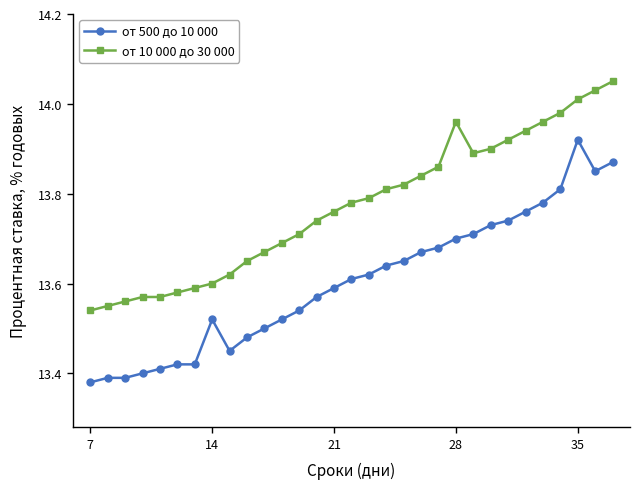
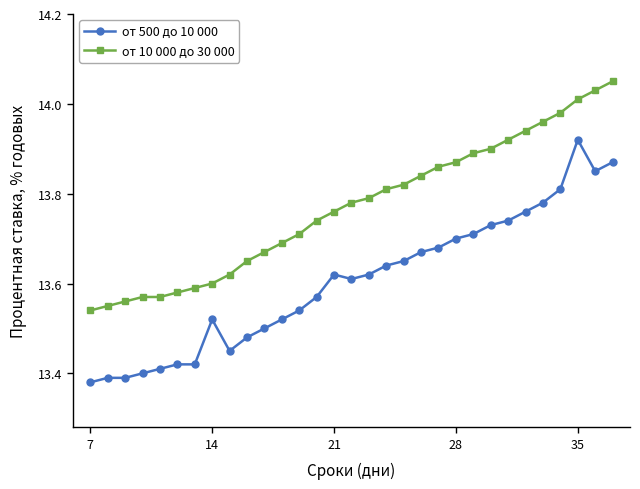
  {
    "от 500 до 10 000": {
      "7": 13.38,
      "14": 13.52,
-     "21": 13.59,
+     "21": 13.62,
      "28": 13.70,
      "35": 13.92
    },
    "от 10 000 до 30 000": {
      "7": 13.54,
      "14": 13.60,
      "21": 13.76,
-     "28": 13.96,
+     "28": 13.87,
      "35": 14.01
    }
  }
